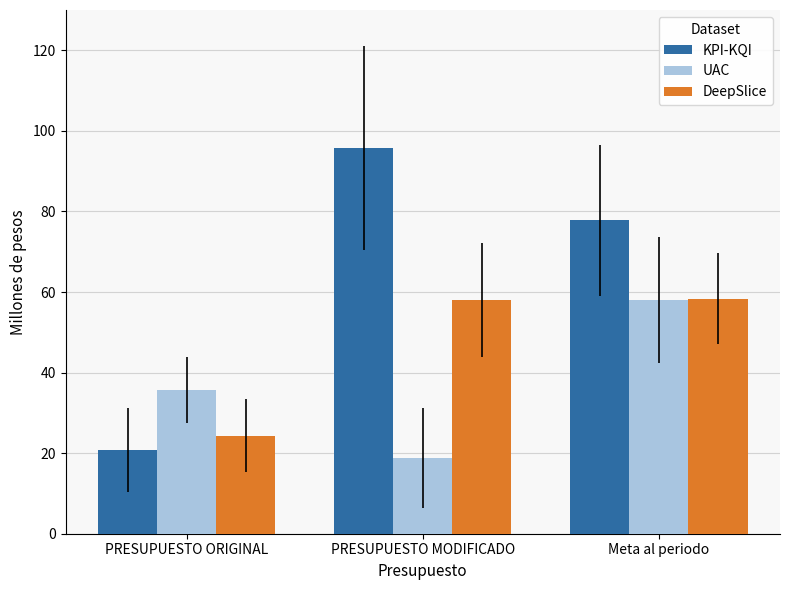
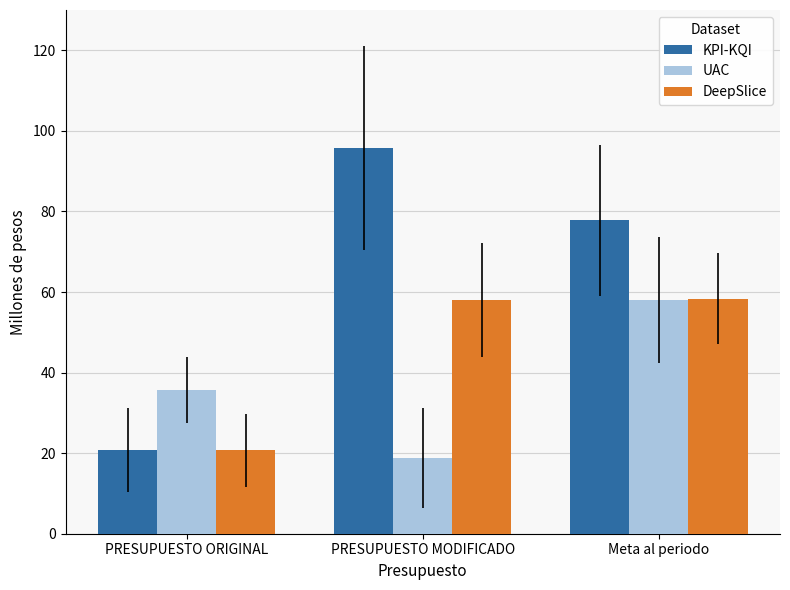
  {
    "KPI-KQI": {
      "PRESUPUESTO ORIGINAL": 21,
      "PRESUPUESTO MODIFICADO": 96,
      "Meta al periodo": 78
    },
    "UAC": {
      "PRESUPUESTO ORIGINAL": 36,
      "PRESUPUESTO MODIFICADO": 19,
      "Meta al periodo": 58
    },
    "DeepSlice": {
-     "PRESUPUESTO ORIGINAL": 24,
+     "PRESUPUESTO ORIGINAL": 21,
      "PRESUPUESTO MODIFICADO": 58,
      "Meta al periodo": 58
    }
  }
